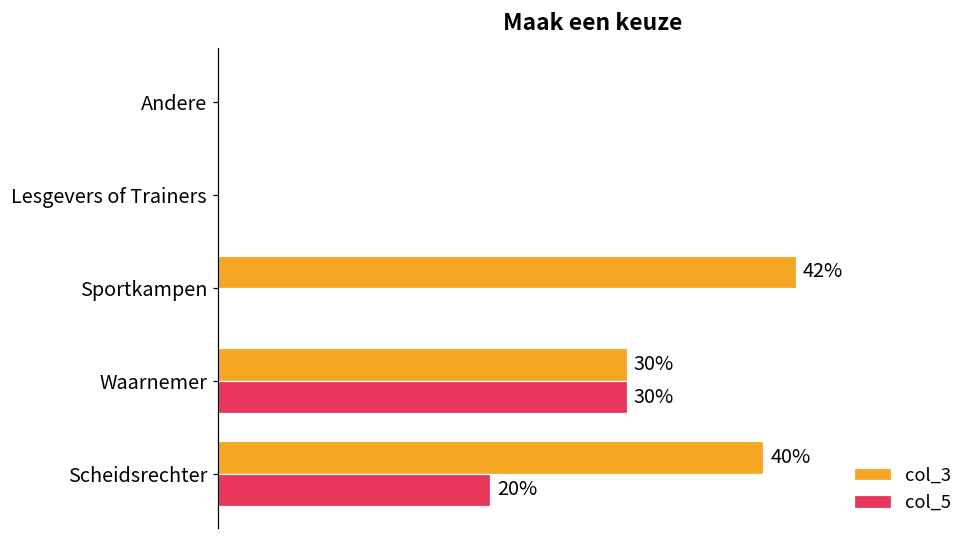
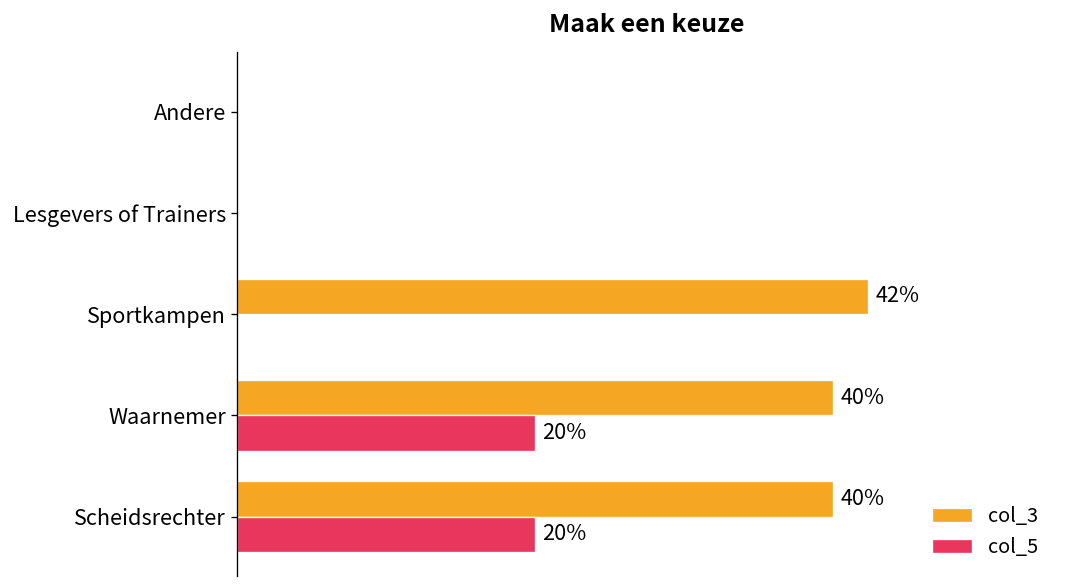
  {
    "col_3": {
      "Sportkampen": "42%",
-     "Waarnemer": "30%",
+     "Waarnemer": "40%",
      "Scheidsrechter": "40%"
    },
    "col_5": {
-     "Waarnemer": "30%",
+     "Waarnemer": "20%",
      "Scheidsrechter": "20%"
    }
  }
